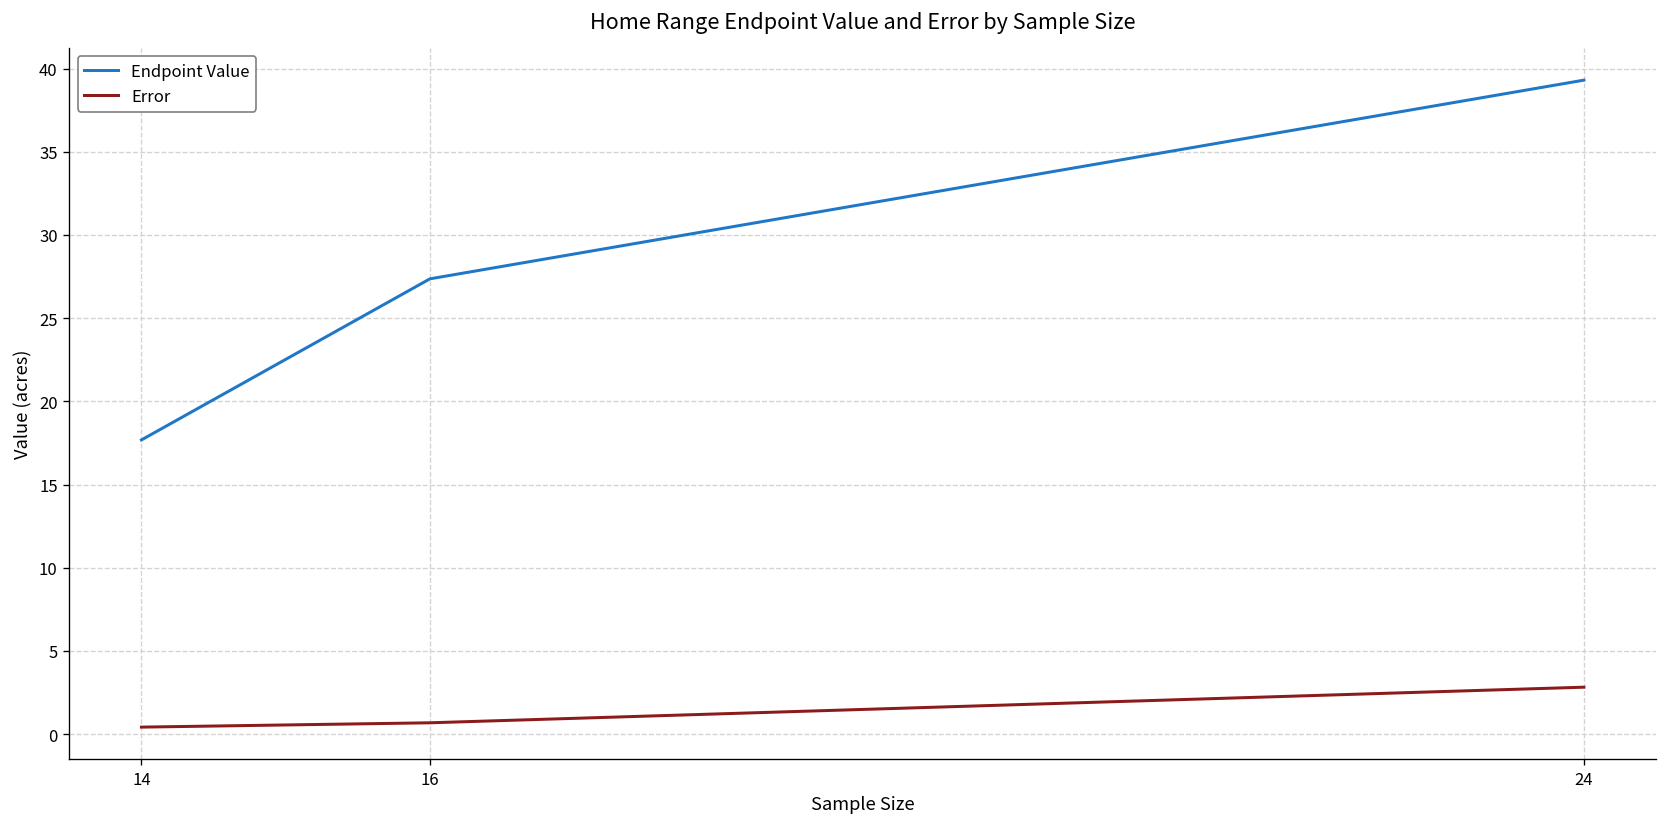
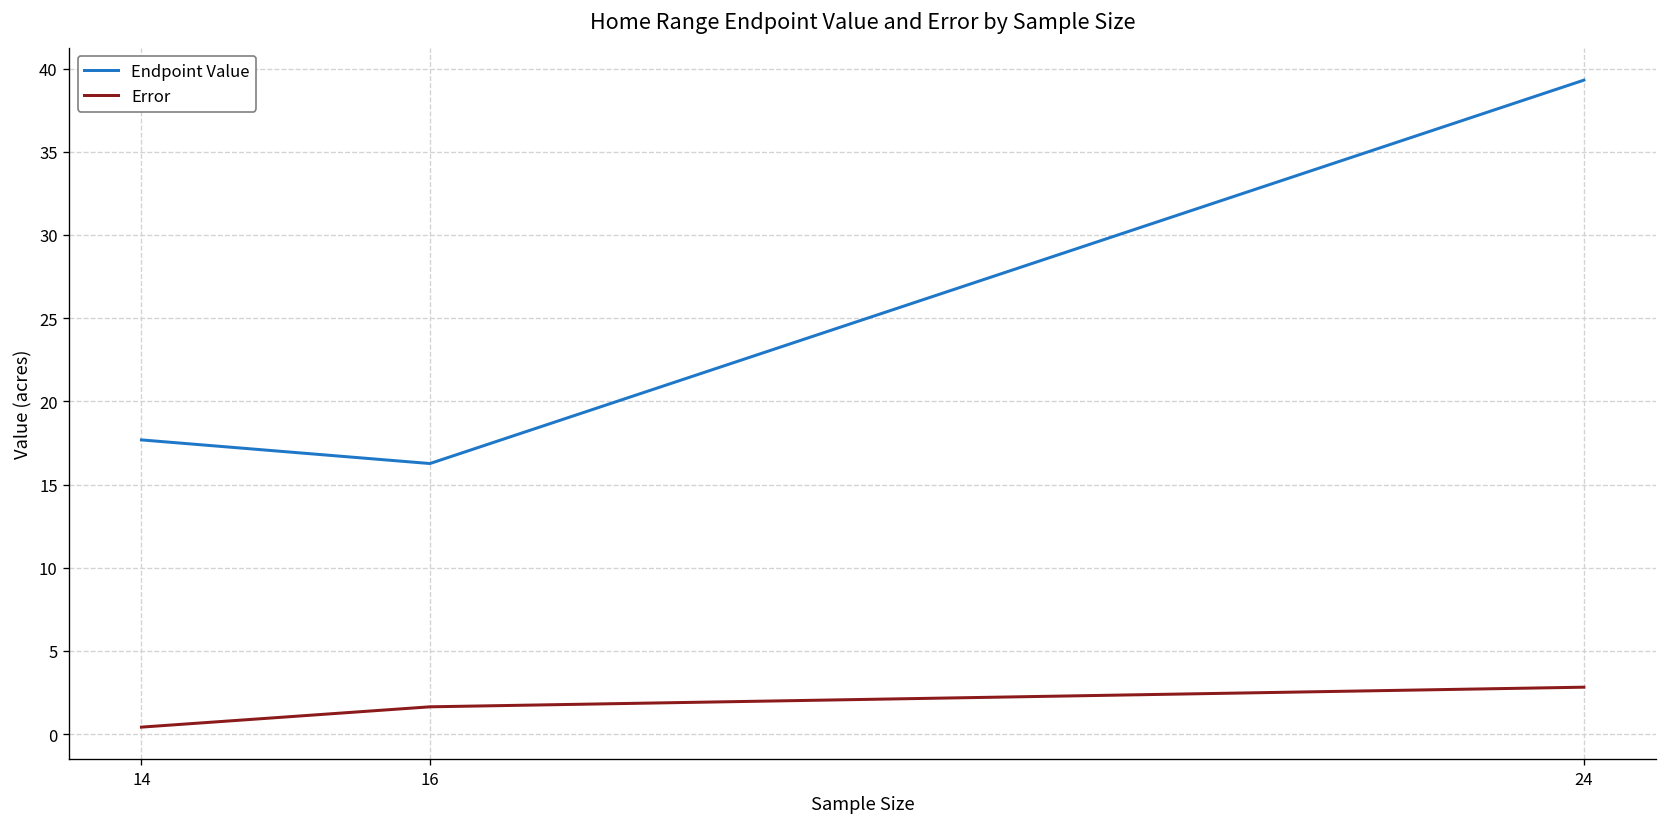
  {
    "Endpoint Value": {
      "14": 17.7,
-     "16": 27.4,
+     "16": 16.3,
      "24": 39.3
    },
    "Error": {
      "14": 0.4,
-     "16": 0.7,
+     "16": 1.6,
      "24": 2.8
    }
  }
